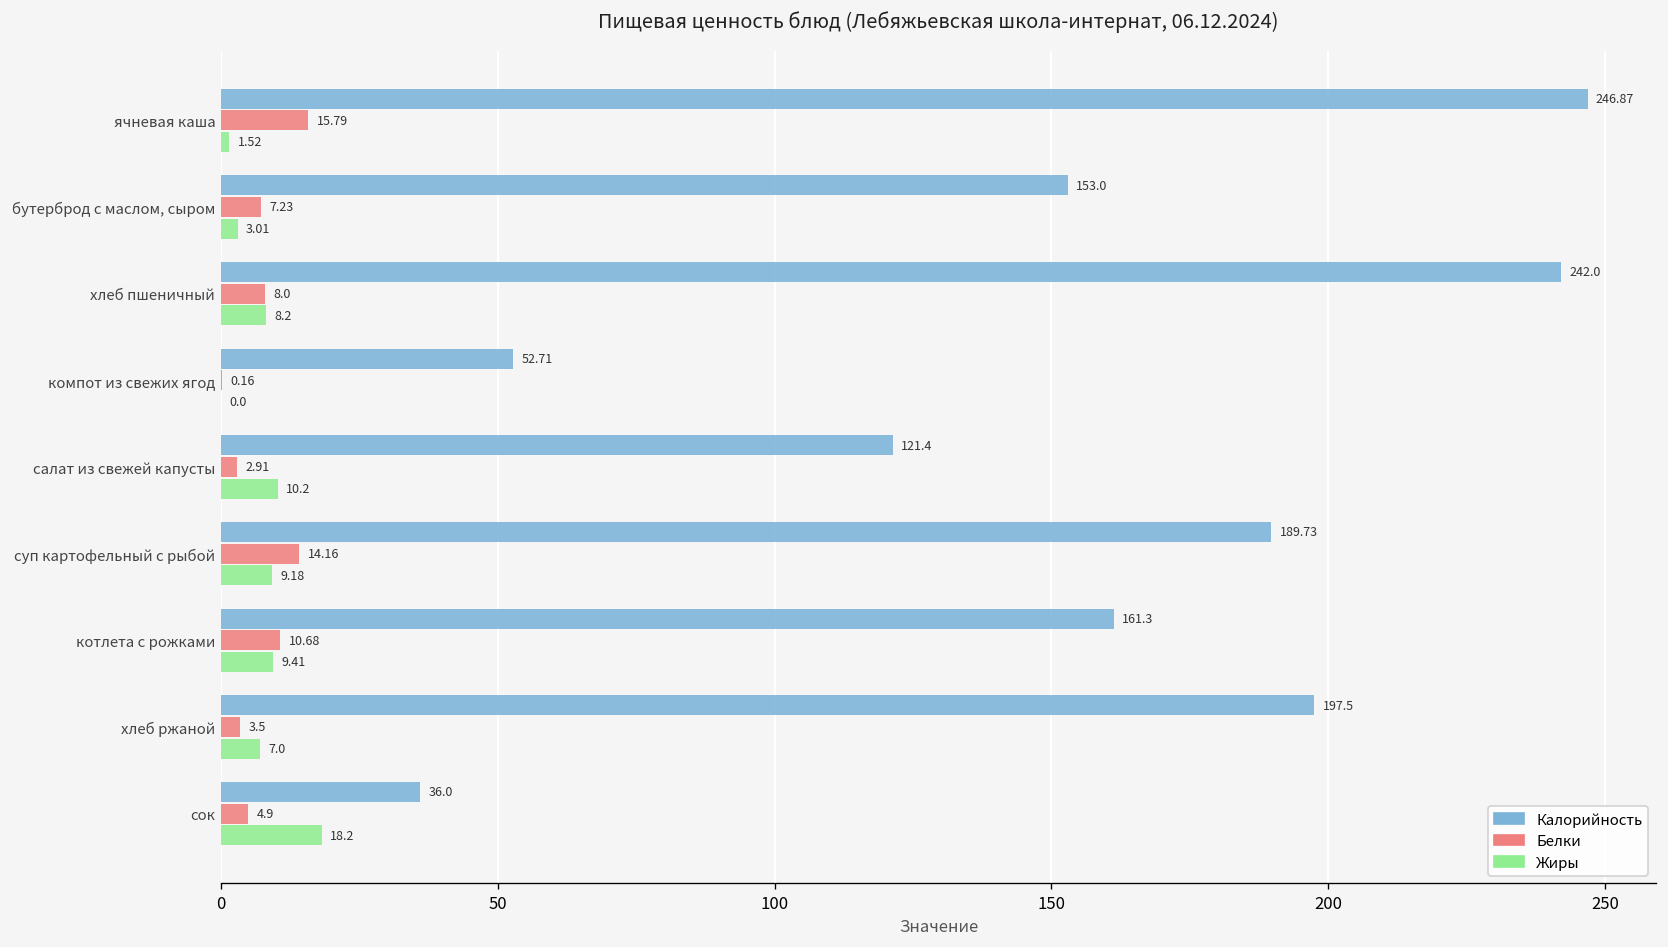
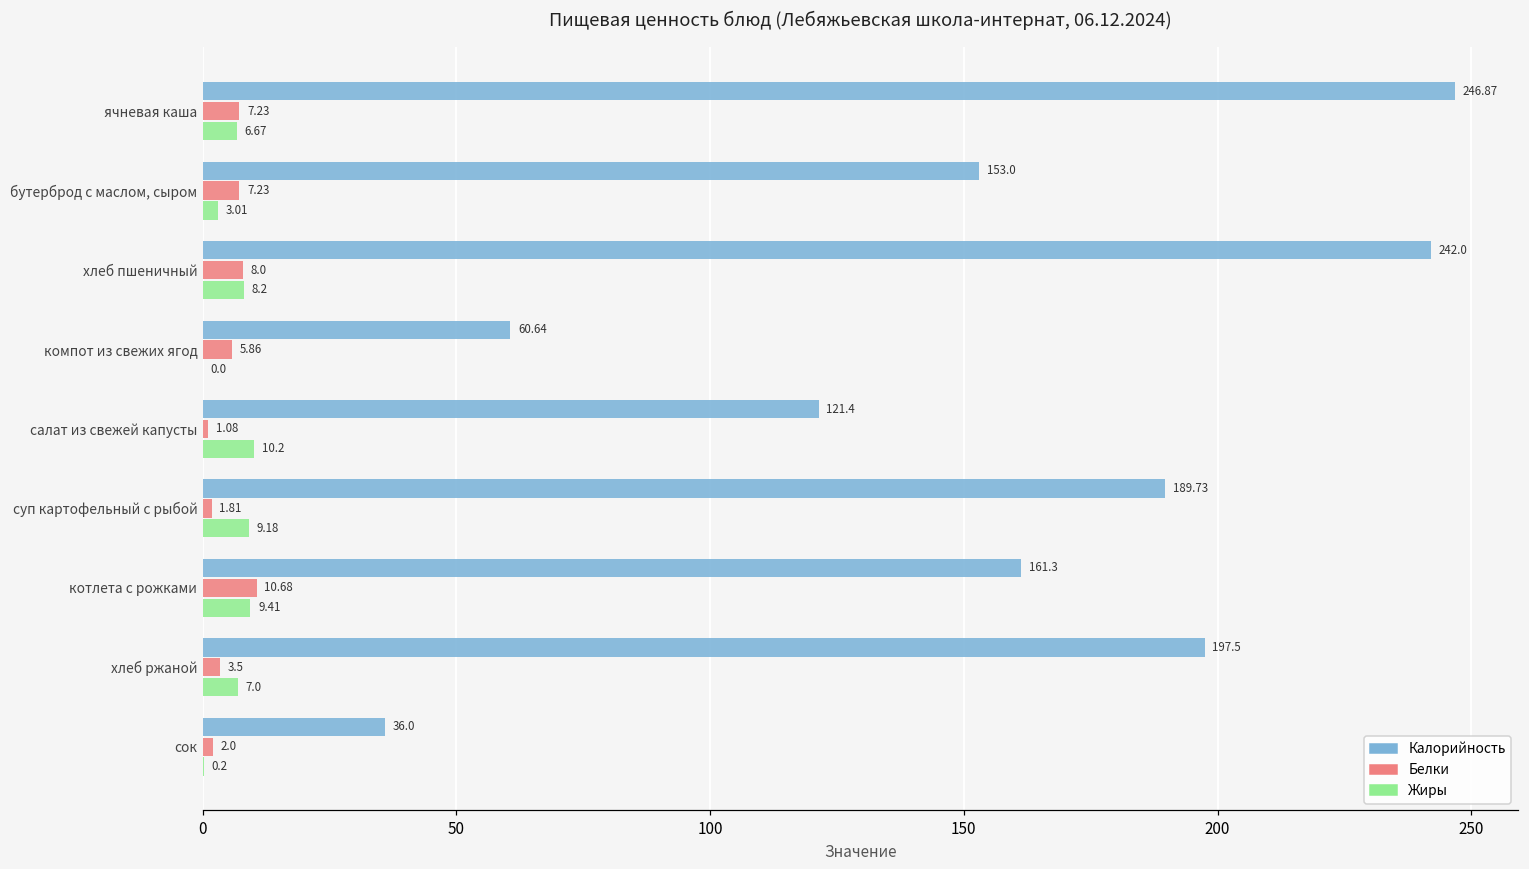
  {
    "Калорийность": {
      "ячневая каша": 246.87,
      "бутерброд с маслом, сыром": 153.0,
      "хлеб пшеничный": 242.0,
-     "компот из свежих ягод": 52.71,
+     "компот из свежих ягод": 60.64,
      "салат из свежей капусты": 121.4,
      "суп картофельный с рыбой": 189.73,
      "котлета с рожками": 161.3,
      "хлеб ржаной": 197.5,
      "сок": 36.0
    },
    "Белки": {
-     "ячневая каша": 15.79,
+     "ячневая каша": 7.23,
      "бутерброд с маслом, сыром": 7.23,
      "хлеб пшеничный": 8.0,
-     "компот из свежих ягод": 0.16,
-     "салат из свежей капусты": 2.91,
-     "суп картофельный с рыбой": 14.16,
+     "компот из свежих ягод": 5.86,
+     "салат из свежей капусты": 1.08,
+     "суп картофельный с рыбой": 1.81,
      "котлета с рожками": 10.68,
      "хлеб ржаной": 3.5,
-     "сок": 4.9
+     "сок": 2.0
    },
    "Жиры": {
-     "ячневая каша": 1.52,
+     "ячневая каша": 6.67,
      "бутерброд с маслом, сыром": 3.01,
      "хлеб пшеничный": 8.2,
      "компот из свежих ягод": 0.0,
      "салат из свежей капусты": 10.2,
      "суп картофельный с рыбой": 9.18,
      "котлета с рожками": 9.41,
      "хлеб ржаной": 7.0,
-     "сок": 18.2
+     "сок": 0.2
    }
  }
